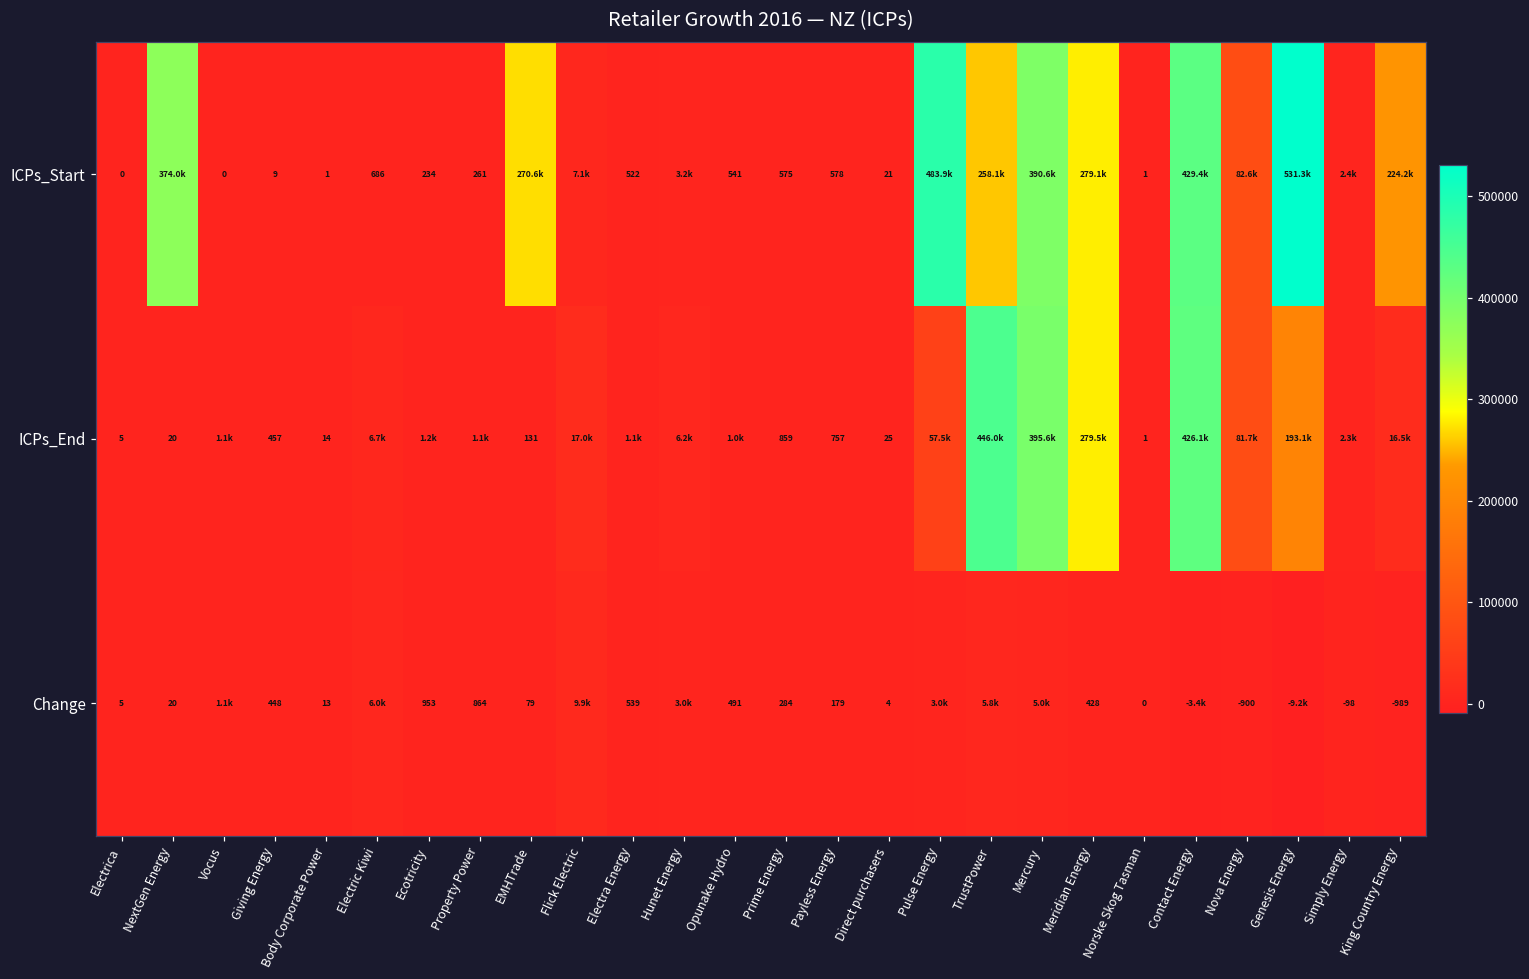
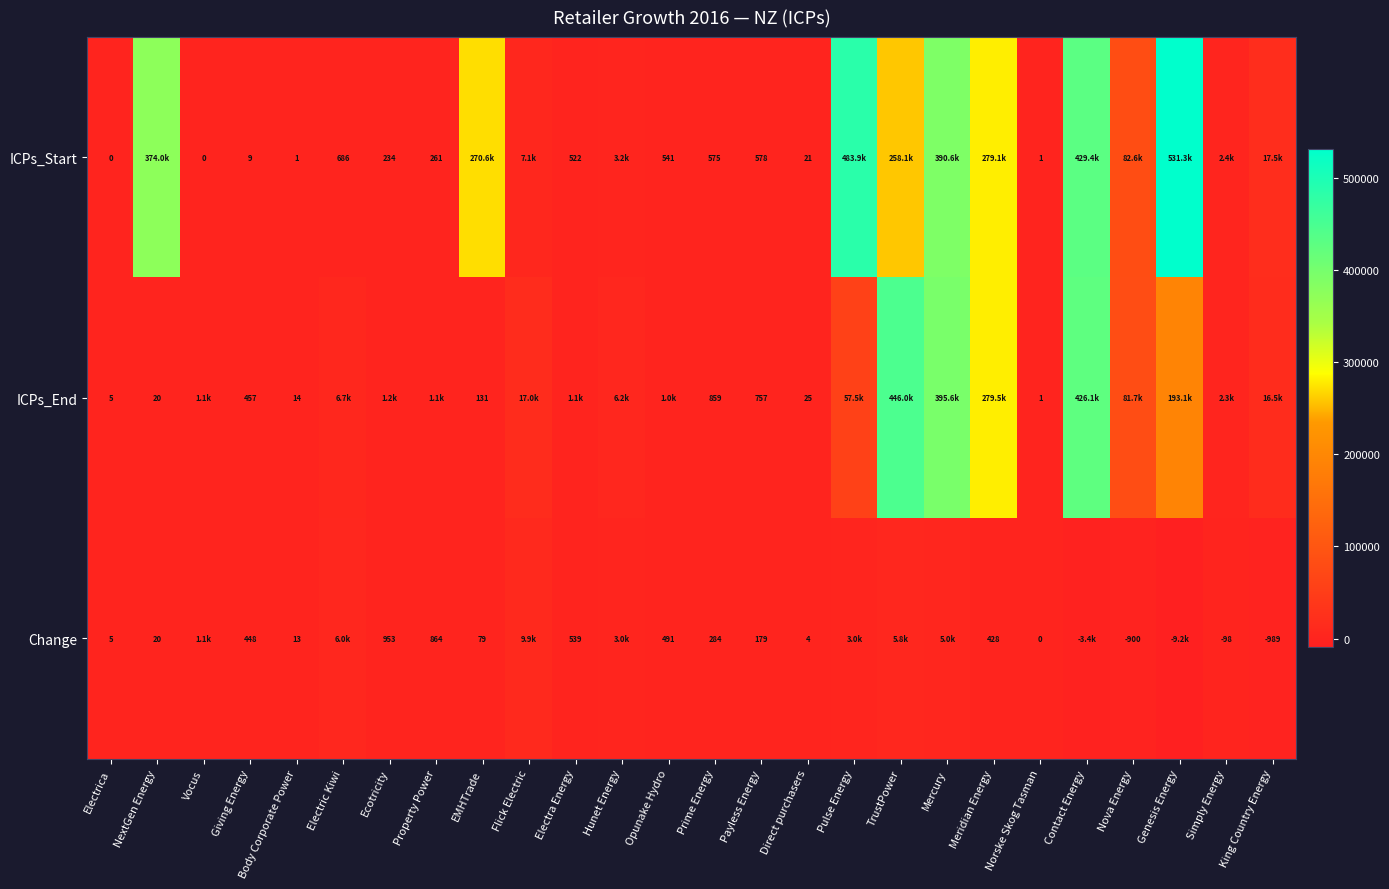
  {
    "ICPs_Start": {
      "Electrica": "0",
      "NextGen Energy": "374.0k",
      "Vocus": "0",
      "Giving Energy": "9",
      "Body Corporate Power": "1",
      "Electric Kiwi": "686",
      "Ecotricity": "234",
      "Property Power": "261",
      "EMHTrade": "270.6k",
      "Flick Electric": "7.1k",
      "Electra Energy": "522",
      "Hunet Energy": "3.2k",
      "Opunake Hydro": "541",
      "Prime Energy": "575",
      "Payless Energy": "578",
      "Direct purchasers": "21",
      "Pulse Energy": "483.9k",
      "TrustPower": "258.1k",
      "Mercury": "390.6k",
      "Meridian Energy": "279.1k",
      "Norske Skog Tasman": "1",
      "Contact Energy": "429.4k",
      "Nova Energy": "82.6k",
      "Genesis Energy": "531.3k",
      "Simply Energy": "2.4k",
-     "King Country Energy": "224.2k"
+     "King Country Energy": "17.5k"
    },
    "ICPs_End": {
      "Electrica": "5",
      "NextGen Energy": "20",
      "Vocus": "1.1k",
      "Giving Energy": "457",
      "Body Corporate Power": "14",
      "Electric Kiwi": "6.7k",
      "Ecotricity": "1.2k",
      "Property Power": "1.1k",
      "EMHTrade": "131",
      "Flick Electric": "17.0k",
      "Electra Energy": "1.1k",
      "Hunet Energy": "6.2k",
      "Opunake Hydro": "1.0k",
      "Prime Energy": "859",
      "Payless Energy": "757",
      "Direct purchasers": "25",
      "Pulse Energy": "57.5k",
      "TrustPower": "446.0k",
      "Mercury": "395.6k",
      "Meridian Energy": "279.5k",
      "Norske Skog Tasman": "1",
      "Contact Energy": "426.1k",
      "Nova Energy": "81.7k",
      "Genesis Energy": "193.1k",
      "Simply Energy": "2.3k",
      "King Country Energy": "16.5k"
    },
    "Change": {
      "Electrica": "5",
      "NextGen Energy": "20",
      "Vocus": "1.1k",
      "Giving Energy": "448",
      "Body Corporate Power": "13",
      "Electric Kiwi": "6.0k",
      "Ecotricity": "953",
      "Property Power": "864",
      "EMHTrade": "79",
      "Flick Electric": "9.9k",
      "Electra Energy": "539",
      "Hunet Energy": "3.0k",
      "Opunake Hydro": "491",
      "Prime Energy": "284",
      "Payless Energy": "179",
      "Direct purchasers": "4",
      "Pulse Energy": "3.0k",
      "TrustPower": "5.8k",
      "Mercury": "5.0k",
      "Meridian Energy": "428",
      "Norske Skog Tasman": "0",
      "Contact Energy": "-3.4k",
      "Nova Energy": "-900",
      "Genesis Energy": "-9.2k",
      "Simply Energy": "-98",
      "King Country Energy": "-989"
    }
  }
